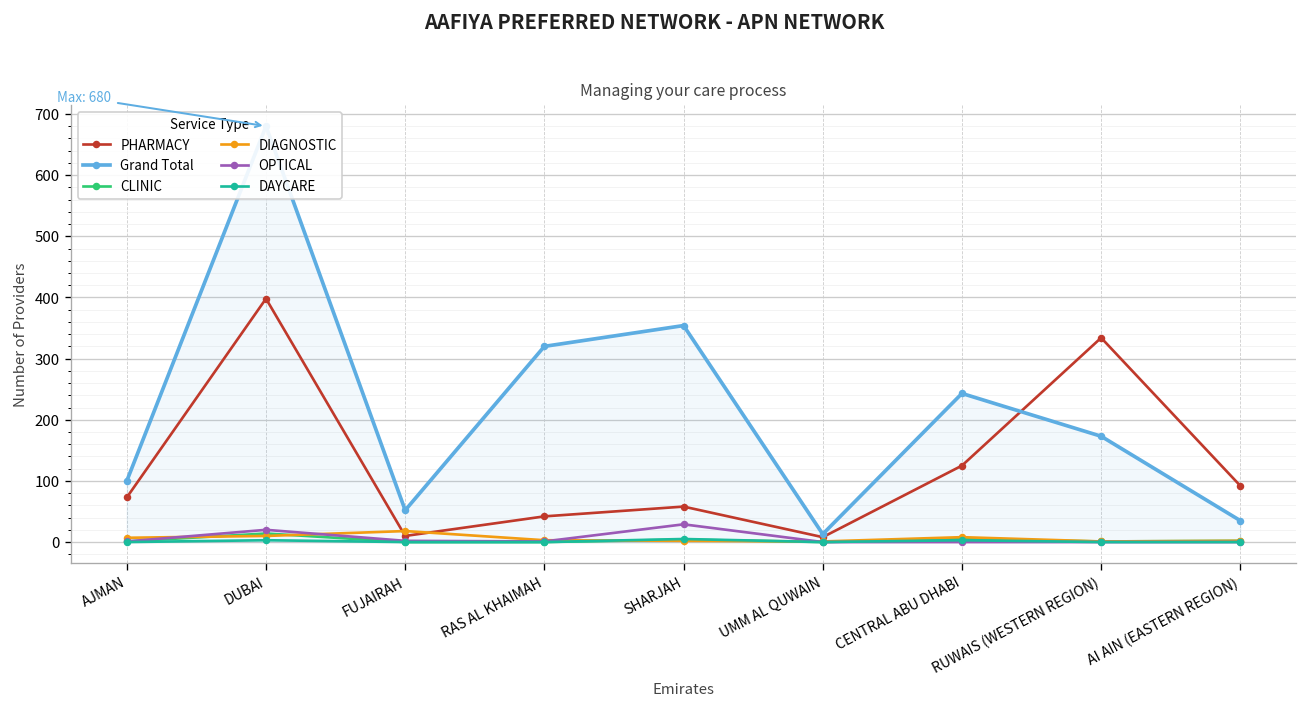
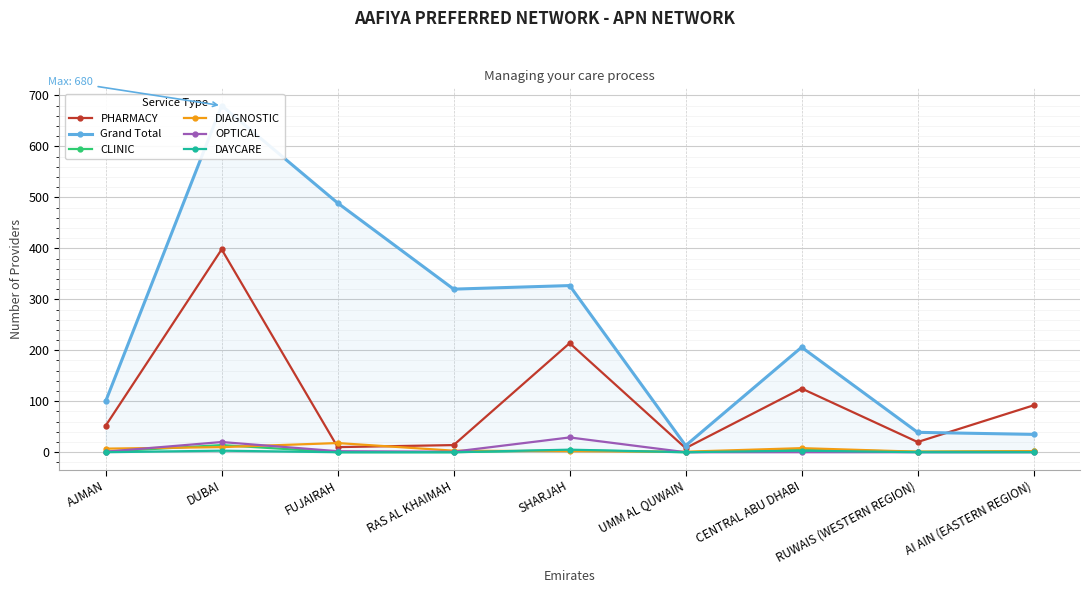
  {
    "PHARMACY": {
-     "AJMAN": 70,
+     "AJMAN": 50,
      "DUBAI": 400,
      "FUJAIRAH": 10,
-     "RAS AL KHAIMAH": 40,
-     "SHARJAH": 60,
+     "RAS AL KHAIMAH": 10,
+     "SHARJAH": 210,
      "CENTRAL ABU DHABI": 130,
-     "RUWAIS (WESTERN REGION)": 330,
+     "RUWAIS (WESTERN REGION)": 20,
      "AI AIN (EASTERN REGION)": 90
    },
    "Grand Total": {
      "AJMAN": 100,
-     "FUJAIRAH": 50,
+     "FUJAIRAH": 490,
      "RAS AL KHAIMAH": 320,
-     "SHARJAH": 350,
-     "CENTRAL ABU DHABI": 240,
-     "RUWAIS (WESTERN REGION)": 170,
+     "SHARJAH": 330,
+     "CENTRAL ABU DHABI": 210,
+     "RUWAIS (WESTERN REGION)": 40,
      "AI AIN (EASTERN REGION)": 40
    },
    "DIAGNOSTIC": {
      "AJMAN": 10,
      "FUJAIRAH": 20
    },
    "OPTICAL": {
      "DUBAI": 20,
      "SHARJAH": 30
    }
  }
